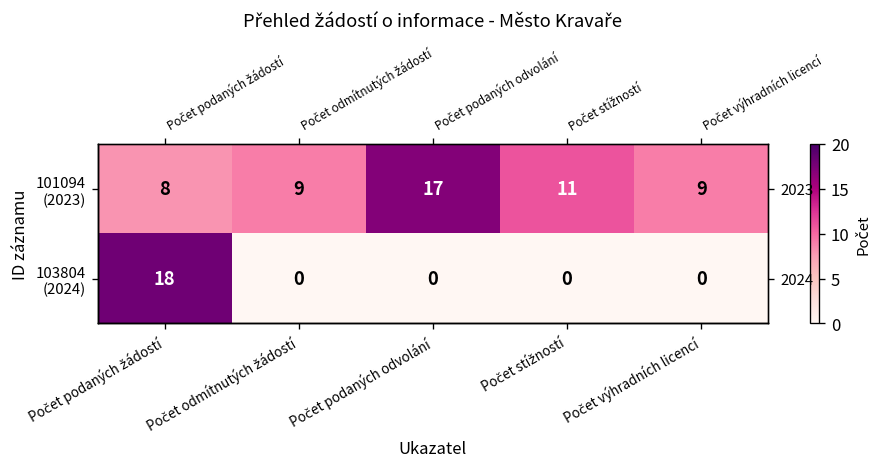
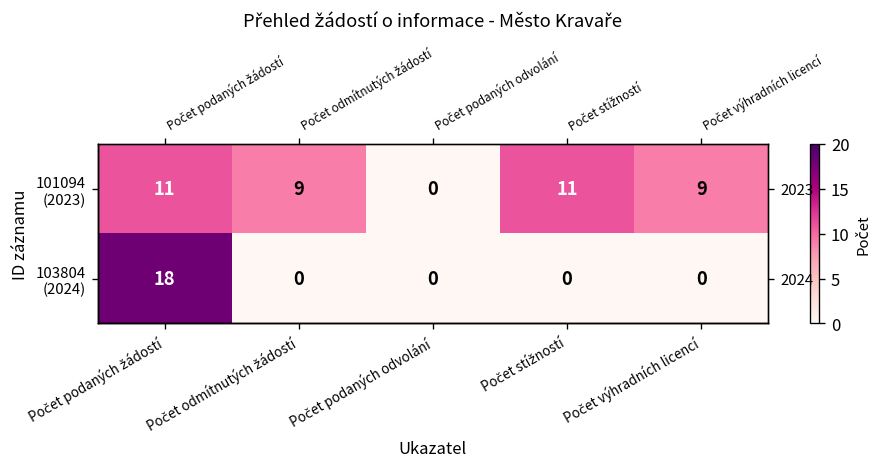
  {
    "101094 (2023)": {
-     "Počet podaných žádostí": 8,
+     "Počet podaných žádostí": 11,
      "Počet odmítnutých žádostí": 9,
-     "Počet podaných odvolání": 17,
+     "Počet podaných odvolání": 0,
      "Počet stížností": 11,
      "Počet výhradních licencí": 9
    },
    "103804 (2024)": {
      "Počet podaných žádostí": 18,
      "Počet odmítnutých žádostí": 0,
      "Počet podaných odvolání": 0,
      "Počet stížností": 0,
      "Počet výhradních licencí": 0
    }
  }
